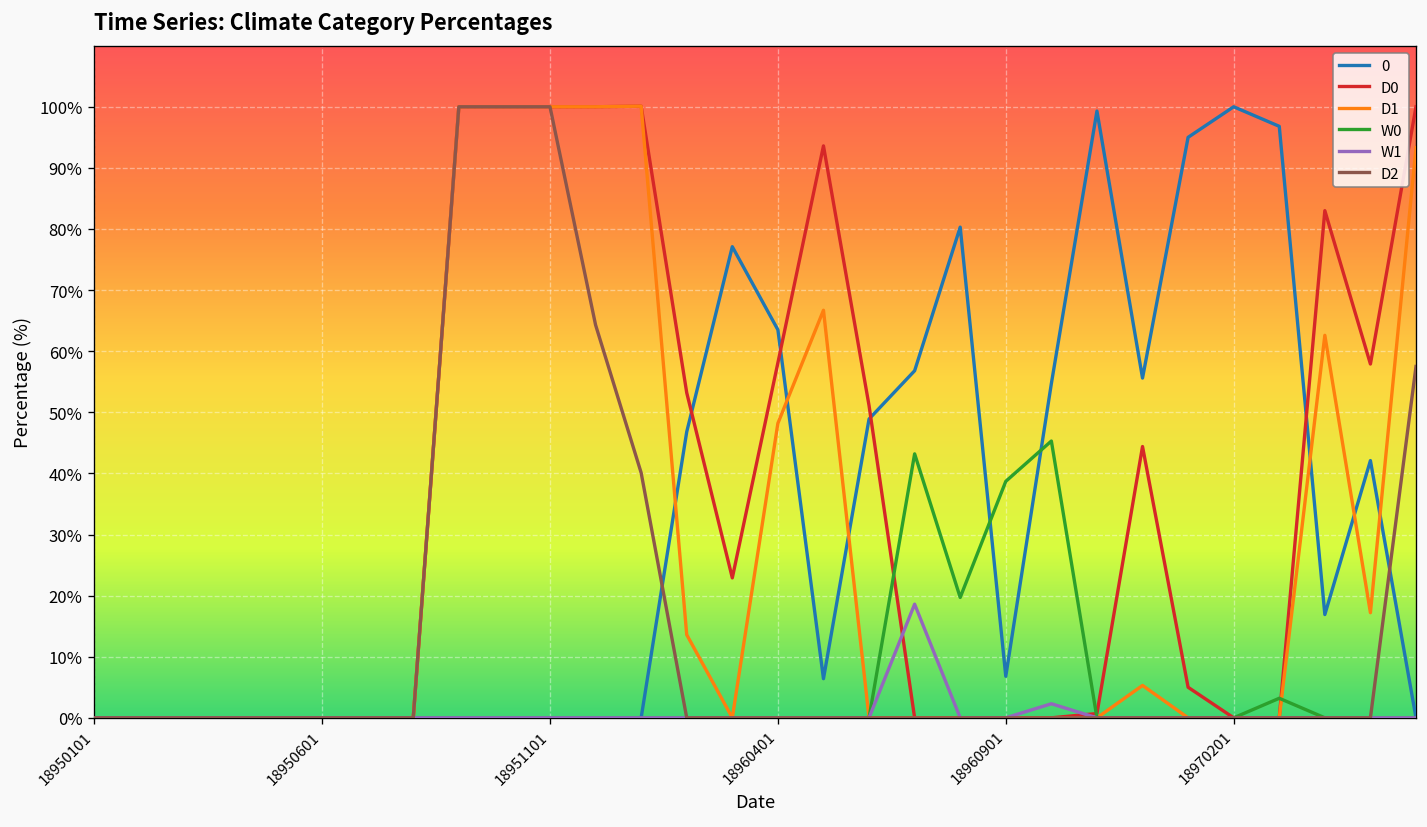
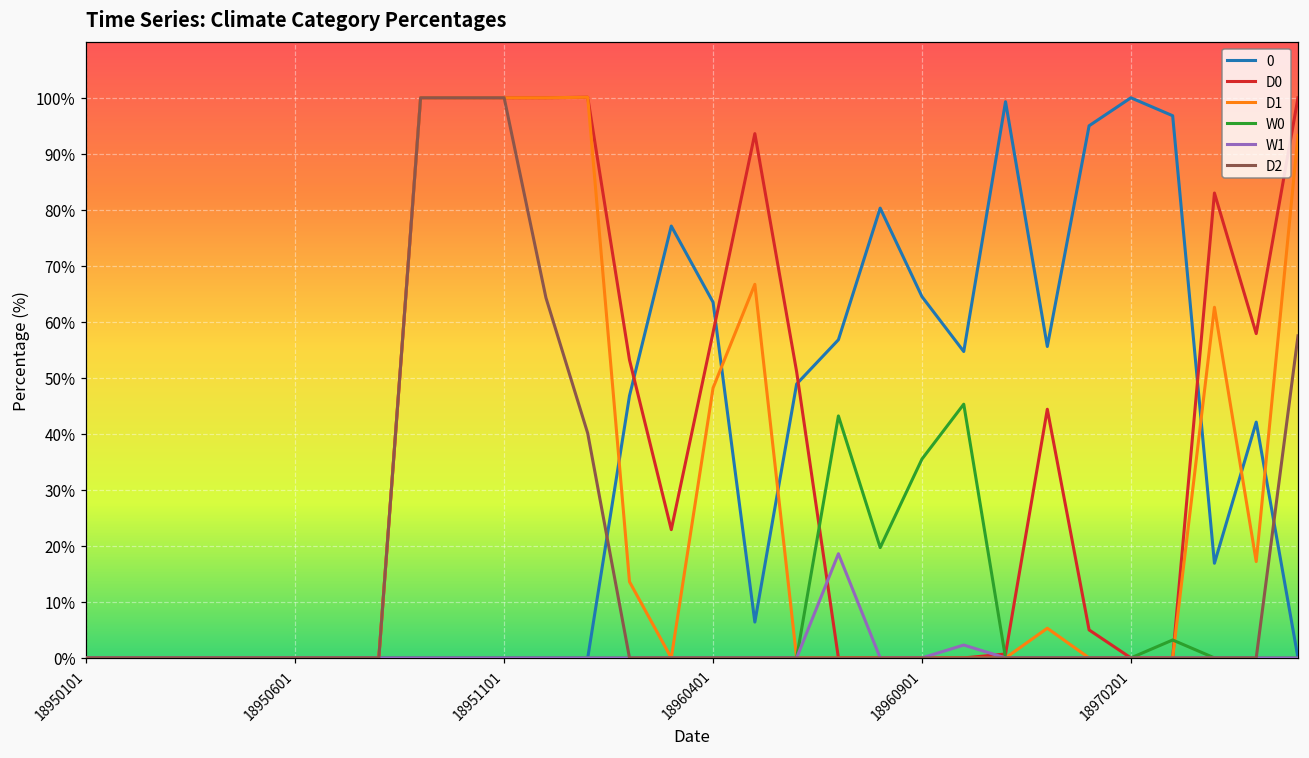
  {
    "0": {
      "18960401": "64%",
-     "18960901": "7%",
+     "18960901": "65%",
      "18970201": "100%"
    },
    "D0": {
      "18960401": "58%"
    },
    "D1": {
      "18960401": "48%"
    },
    "W0": {
-     "18960901": "39%"
+     "18960901": "36%"
    }
  }
